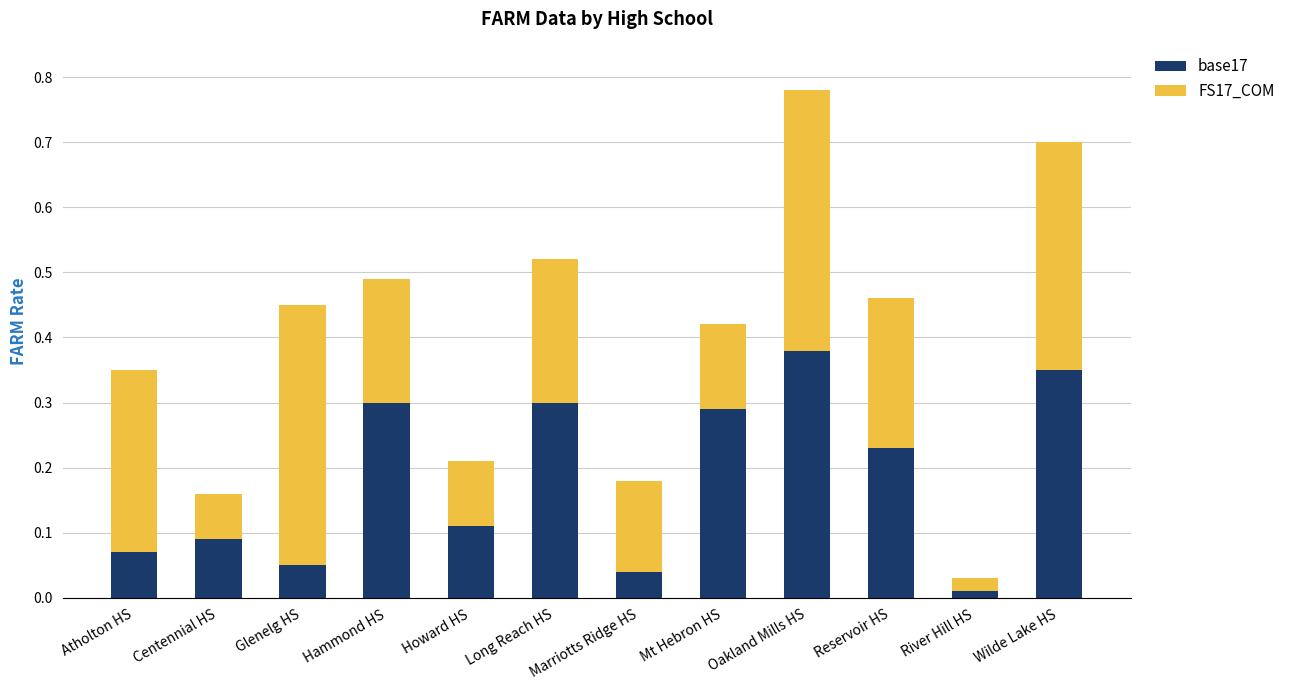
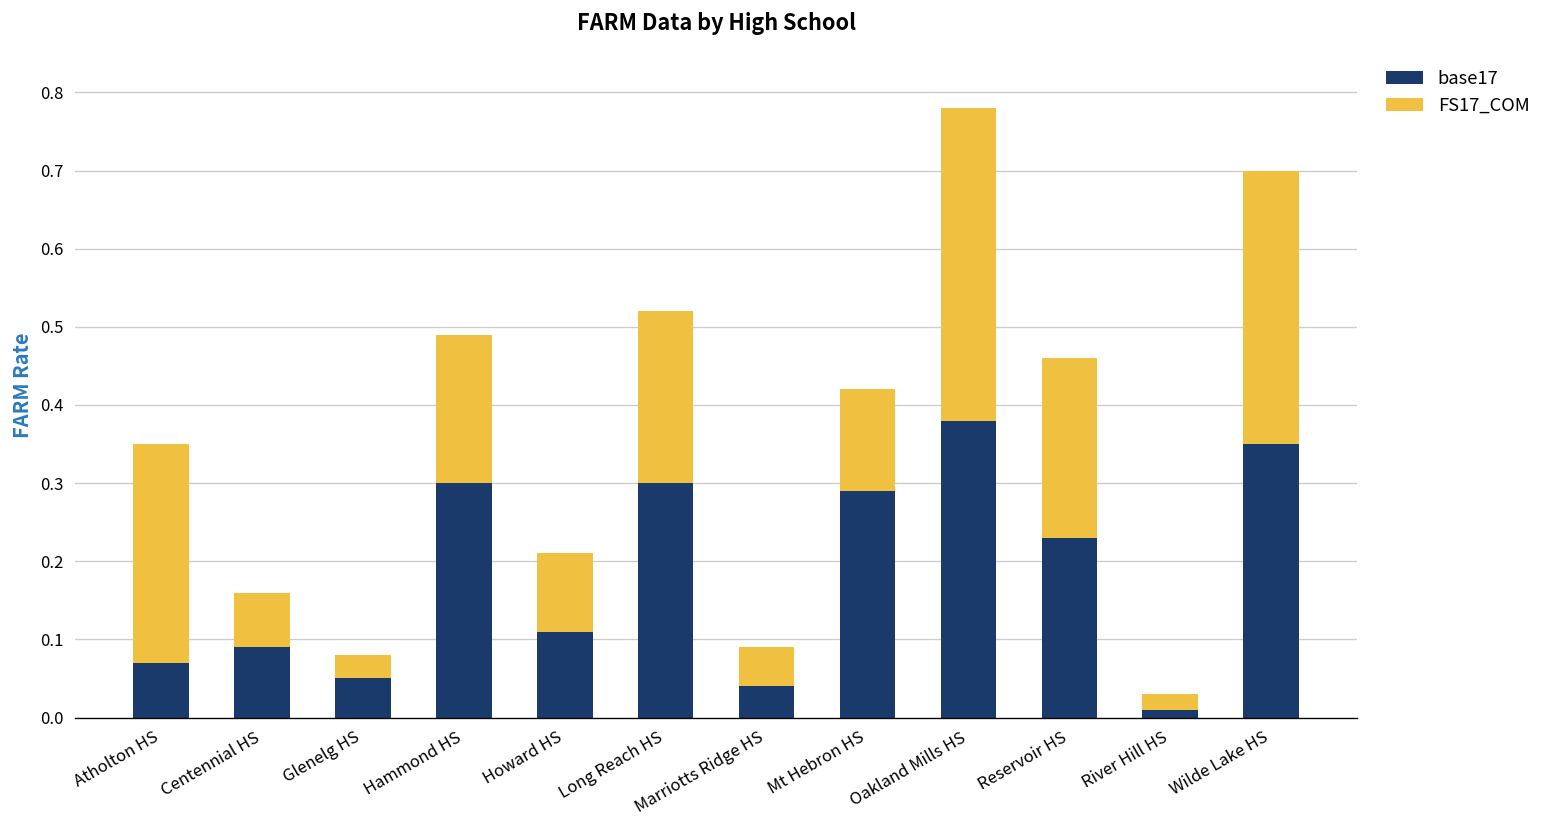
  {
    "base17": {
      "Atholton HS": 0.07,
      "Centennial HS": 0.09,
      "Glenelg HS": 0.05,
      "Hammond HS": 0.30,
      "Howard HS": 0.11,
      "Long Reach HS": 0.30,
      "Marriotts Ridge HS": 0.04,
      "Mt Hebron HS": 0.29,
      "Oakland Mills HS": 0.38,
      "Reservoir HS": 0.23,
      "River Hill HS": 0.01,
      "Wilde Lake HS": 0.35
    },
    "FS17_COM": {
      "Atholton HS": 0.28,
      "Centennial HS": 0.07,
-     "Glenelg HS": 0.40,
+     "Glenelg HS": 0.03,
      "Hammond HS": 0.19,
      "Howard HS": 0.10,
      "Long Reach HS": 0.22,
-     "Marriotts Ridge HS": 0.14,
+     "Marriotts Ridge HS": 0.05,
      "Mt Hebron HS": 0.13,
      "Oakland Mills HS": 0.40,
      "Reservoir HS": 0.23,
      "River Hill HS": 0.02,
      "Wilde Lake HS": 0.35
    }
  }
